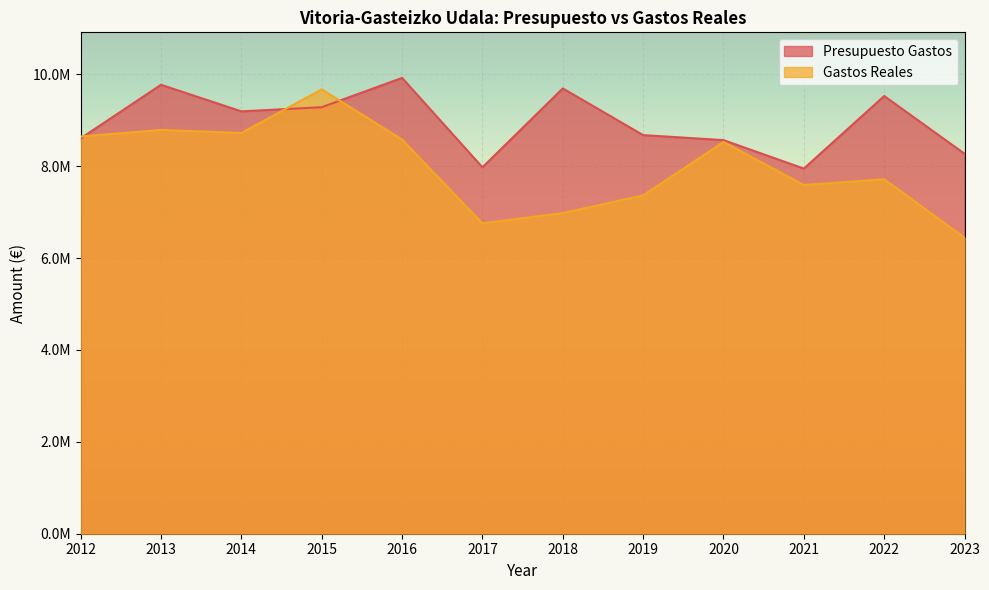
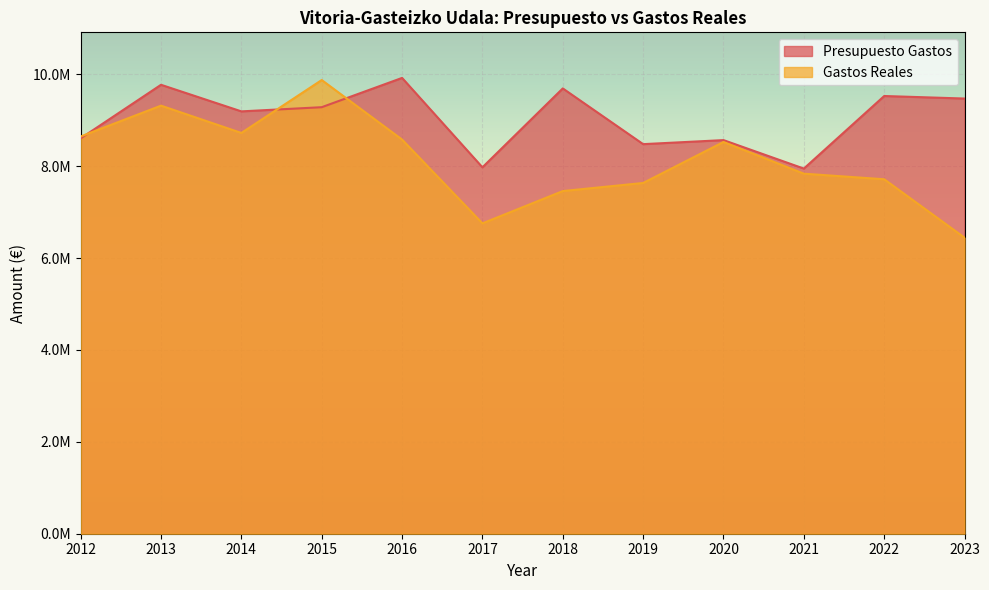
  {
    "Presupuesto Gastos": {
      "2013": 9800000,
      "2014": 9200000,
      "2015": 9300000,
      "2016": 9900000,
      "2017": 8000000,
      "2018": 9700000,
-     "2019": 8700000,
+     "2019": 8500000,
      "2021": 7900000,
      "2022": 9500000,
-     "2023": 8300000
+     "2023": 9500000
    },
    "Gastos Reales": {
-     "2013": 8800000,
+     "2013": 9300000,
      "2014": 8700000,
-     "2015": 9700000,
+     "2015": 9900000,
      "2016": 8600000,
      "2017": 6800000,
-     "2018": 7000000,
-     "2019": 7400000,
-     "2021": 7600000,
+     "2018": 7500000,
+     "2019": 7600000,
+     "2021": 7800000,
      "2022": 7700000,
      "2023": 6400000
    }
  }
